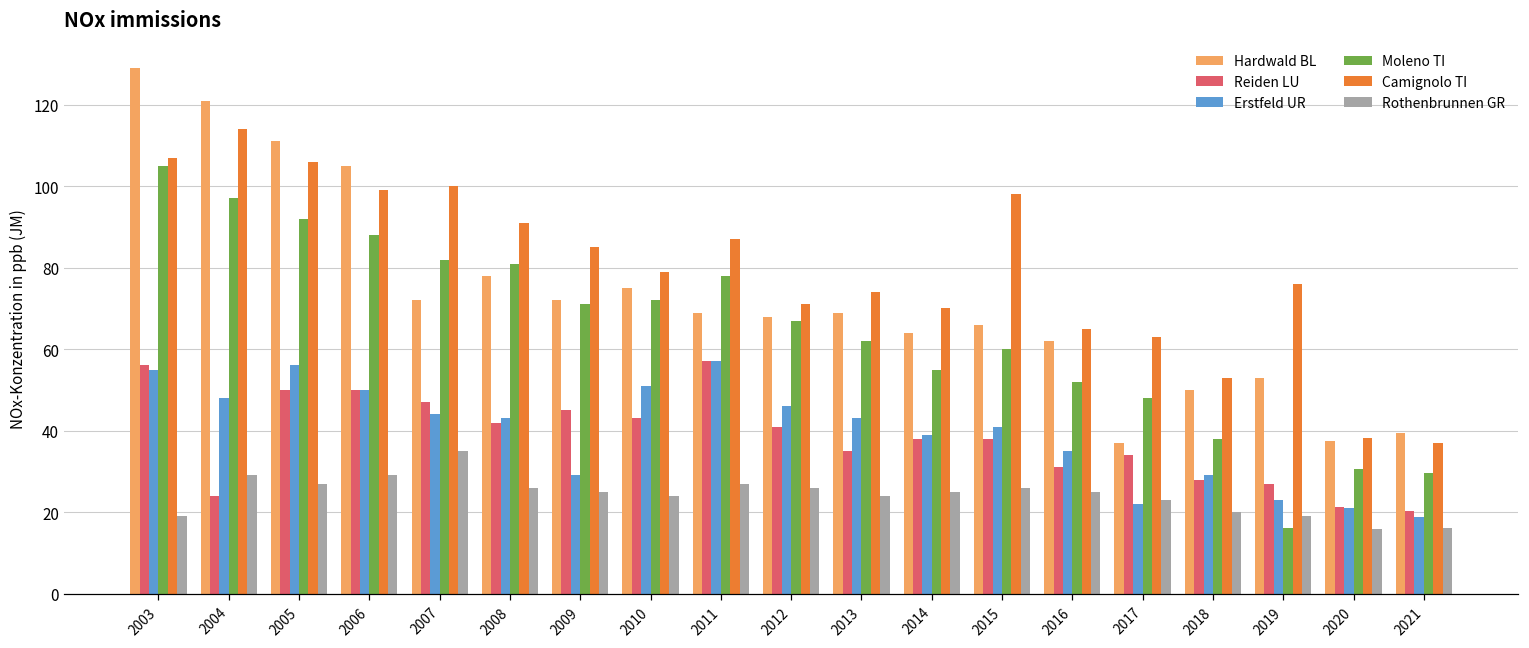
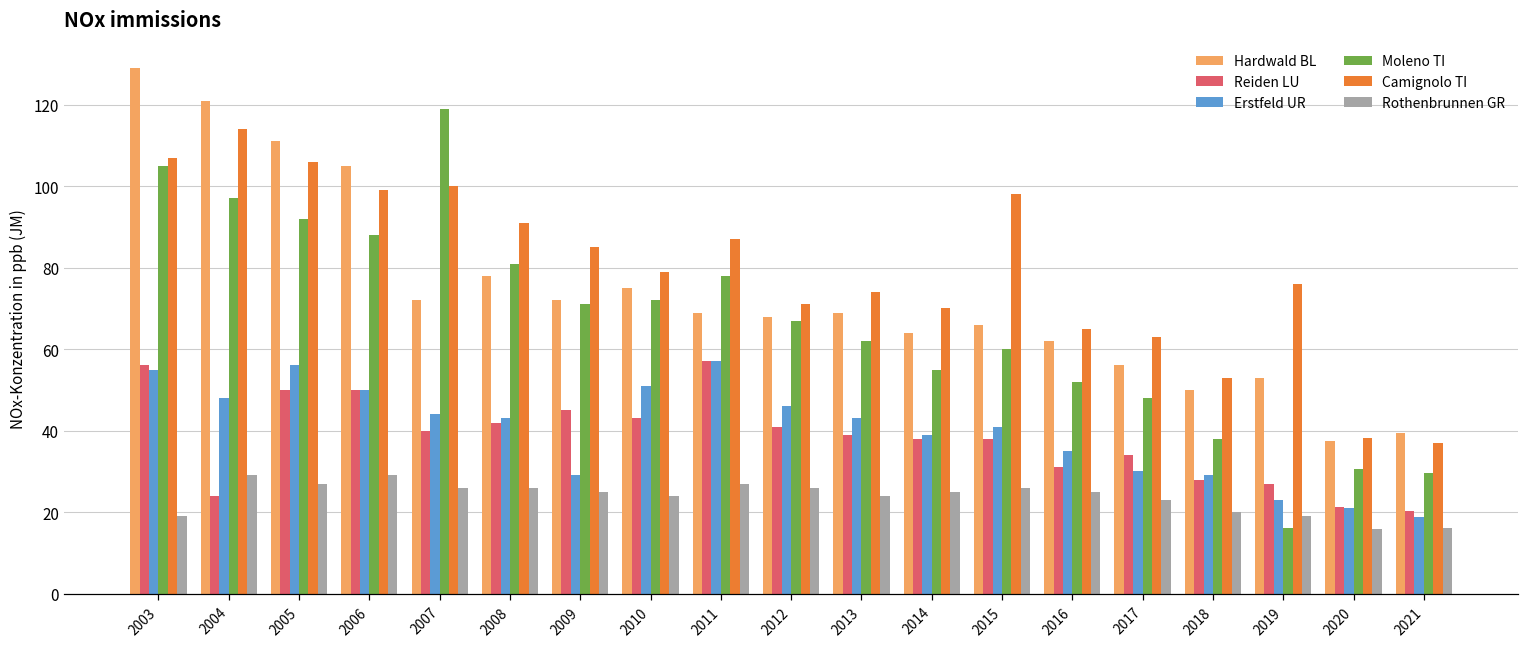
  {
    "Hardwald BL": {
      "2003": 129,
      "2004": 121,
      "2005": 111,
      "2006": 105,
      "2007": 72,
      "2008": 78,
      "2009": 72,
      "2010": 75,
      "2011": 69,
      "2012": 68,
      "2013": 69,
      "2014": 64,
      "2015": 66,
      "2016": 62,
-     "2017": 37,
+     "2017": 56,
      "2018": 50,
      "2019": 53,
      "2020": 37,
      "2021": 39
    },
    "Reiden LU": {
      "2003": 56,
      "2004": 24,
      "2005": 50,
      "2006": 50,
-     "2007": 47,
+     "2007": 40,
      "2008": 42,
      "2009": 45,
      "2010": 43,
      "2011": 57,
      "2012": 41,
-     "2013": 35,
+     "2013": 39,
      "2014": 38,
      "2015": 38,
      "2016": 31,
      "2017": 34,
      "2018": 28,
      "2019": 27,
      "2020": 21,
      "2021": 20
    },
    "Erstfeld UR": {
      "2003": 55,
      "2004": 48,
      "2005": 56,
      "2006": 50,
      "2007": 44,
      "2008": 43,
      "2009": 29,
      "2010": 51,
      "2011": 57,
      "2012": 46,
      "2013": 43,
      "2014": 39,
      "2015": 41,
      "2016": 35,
-     "2017": 22,
+     "2017": 30,
      "2018": 29,
      "2019": 23,
      "2020": 21,
      "2021": 19
    },
    "Moleno TI": {
      "2003": 105,
      "2004": 97,
      "2005": 92,
      "2006": 88,
-     "2007": 82,
+     "2007": 119,
      "2008": 81,
      "2009": 71,
      "2010": 72,
      "2011": 78,
      "2012": 67,
      "2013": 62,
      "2014": 55,
      "2015": 60,
      "2016": 52,
      "2017": 48,
      "2018": 38,
      "2019": 16,
      "2020": 31,
      "2021": 30
    },
    "Camignolo TI": {
      "2003": 107,
      "2004": 114,
      "2005": 106,
      "2006": 99,
      "2007": 100,
      "2008": 91,
      "2009": 85,
      "2010": 79,
      "2011": 87,
      "2012": 71,
      "2013": 74,
      "2014": 70,
      "2015": 98,
      "2016": 65,
      "2017": 63,
      "2018": 53,
      "2019": 76,
      "2020": 38,
      "2021": 37
    },
    "Rothenbrunnen GR": {
      "2003": 19,
      "2004": 29,
      "2005": 27,
      "2006": 29,
-     "2007": 35,
+     "2007": 26,
      "2008": 26,
      "2009": 25,
      "2010": 24,
      "2011": 27,
      "2012": 26,
      "2013": 24,
      "2014": 25,
      "2015": 26,
      "2016": 25,
      "2017": 23,
      "2018": 20,
      "2019": 19,
      "2020": 16,
      "2021": 16
    }
  }
